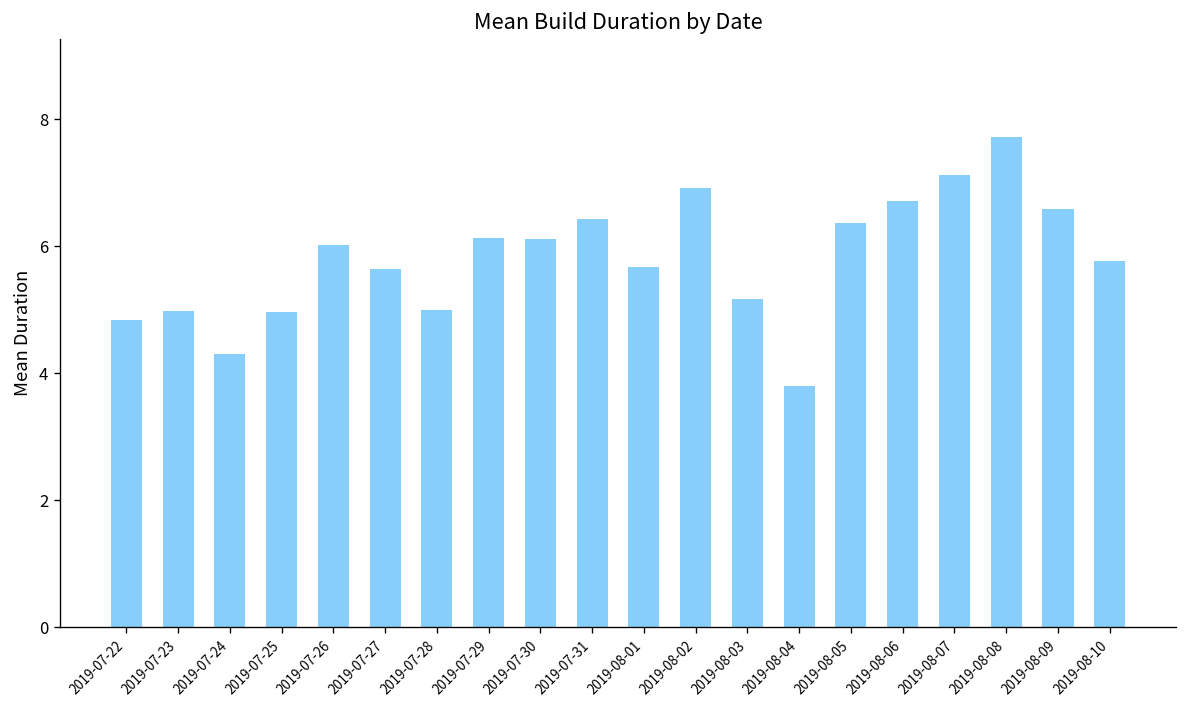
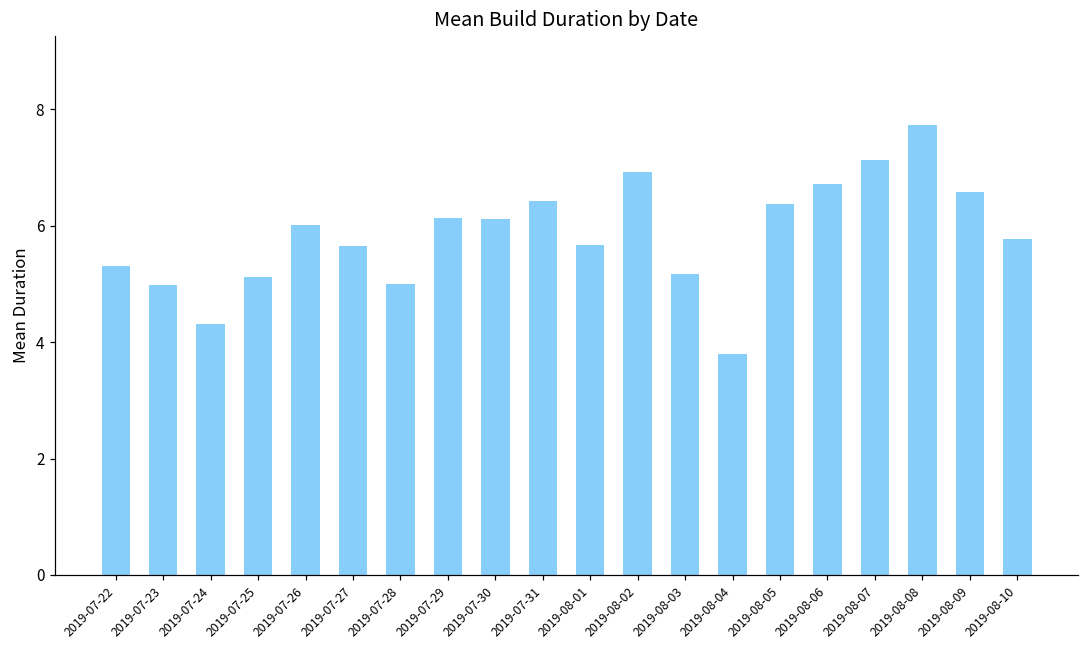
  {
-   "2019-07-22": 4.8,
+   "2019-07-22": 5.3,
    "2019-07-23": 5.0,
    "2019-07-24": 4.3,
-   "2019-07-25": 5.0,
+   "2019-07-25": 5.1,
    "2019-07-26": 6.0,
    "2019-07-27": 5.6,
    "2019-07-28": 5.0,
    "2019-07-29": 6.1,
    "2019-07-30": 6.1,
    "2019-07-31": 6.4,
    "2019-08-01": 5.7,
    "2019-08-02": 6.9,
    "2019-08-03": 5.2,
    "2019-08-04": 3.8,
    "2019-08-05": 6.4,
    "2019-08-06": 6.7,
    "2019-08-07": 7.1,
    "2019-08-08": 7.7,
    "2019-08-09": 6.6,
    "2019-08-10": 5.8
  }
